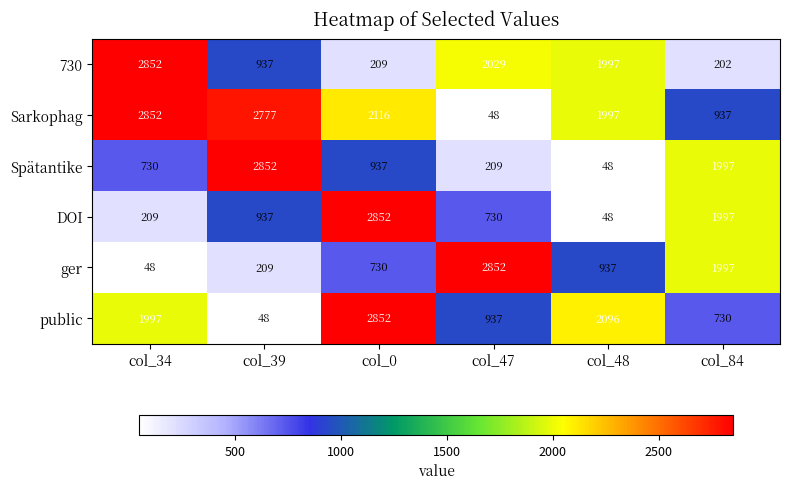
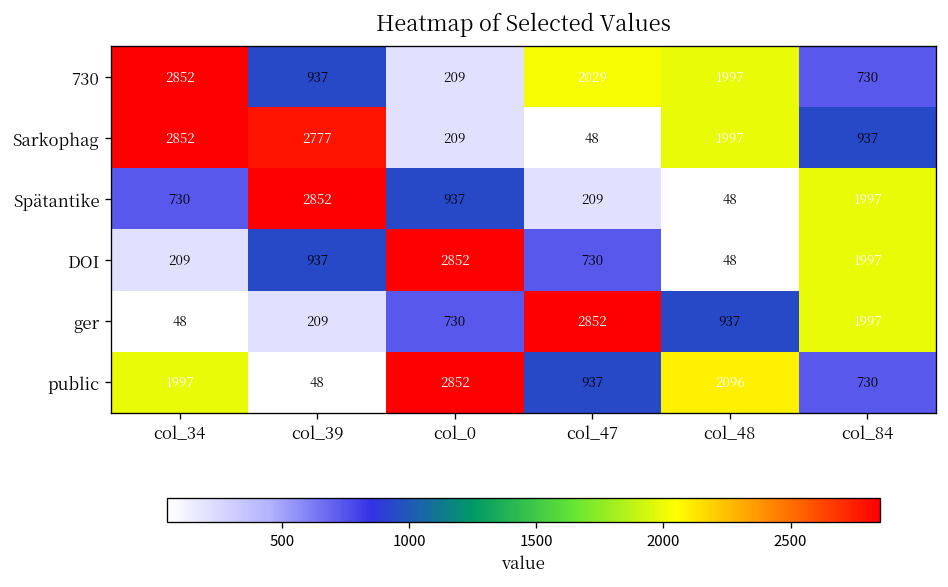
  {
    "730": {
      "col_34": 2852,
      "col_39": 937,
      "col_0": 209,
      "col_47": 2029,
      "col_48": 1997,
-     "col_84": 202
+     "col_84": 730
    },
    "Sarkophag": {
      "col_34": 2852,
      "col_39": 2777,
-     "col_0": 2116,
+     "col_0": 209,
      "col_47": 48,
      "col_48": 1997,
      "col_84": 937
    },
    "Spätantike": {
      "col_34": 730,
      "col_39": 2852,
      "col_0": 937,
      "col_47": 209,
      "col_48": 48,
      "col_84": 1997
    },
    "DOI": {
      "col_34": 209,
      "col_39": 937,
      "col_0": 2852,
      "col_47": 730,
      "col_48": 48,
      "col_84": 1997
    },
    "ger": {
      "col_34": 48,
      "col_39": 209,
      "col_0": 730,
      "col_47": 2852,
      "col_48": 937,
      "col_84": 1997
    },
    "public": {
      "col_34": 1997,
      "col_39": 48,
      "col_0": 2852,
      "col_47": 937,
      "col_48": 2096,
      "col_84": 730
    }
  }
